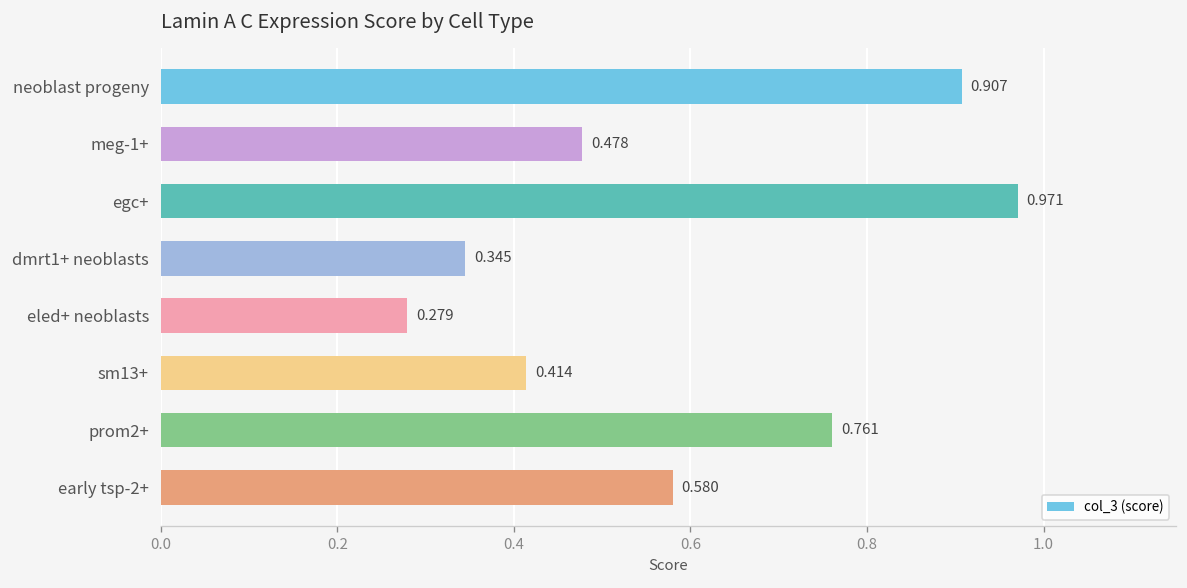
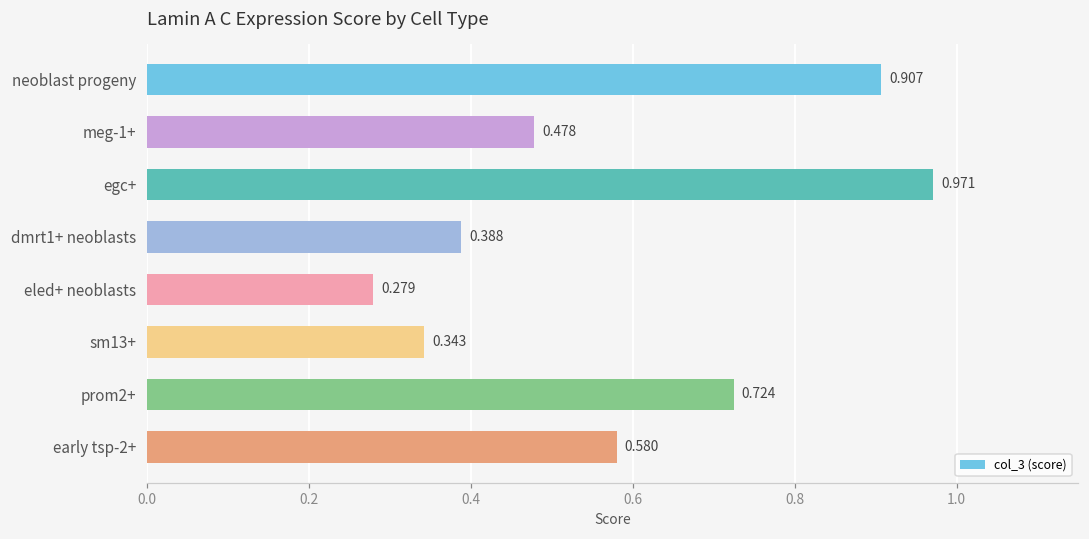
  {
    "neoblast progeny": 0.907,
    "meg-1+": 0.478,
    "egc+": 0.971,
-   "dmrt1+ neoblasts": 0.345,
+   "dmrt1+ neoblasts": 0.388,
    "eled+ neoblasts": 0.279,
-   "sm13+": 0.414,
-   "prom2+": 0.761,
+   "sm13+": 0.343,
+   "prom2+": 0.724,
    "early tsp-2+": 0.580
  }
